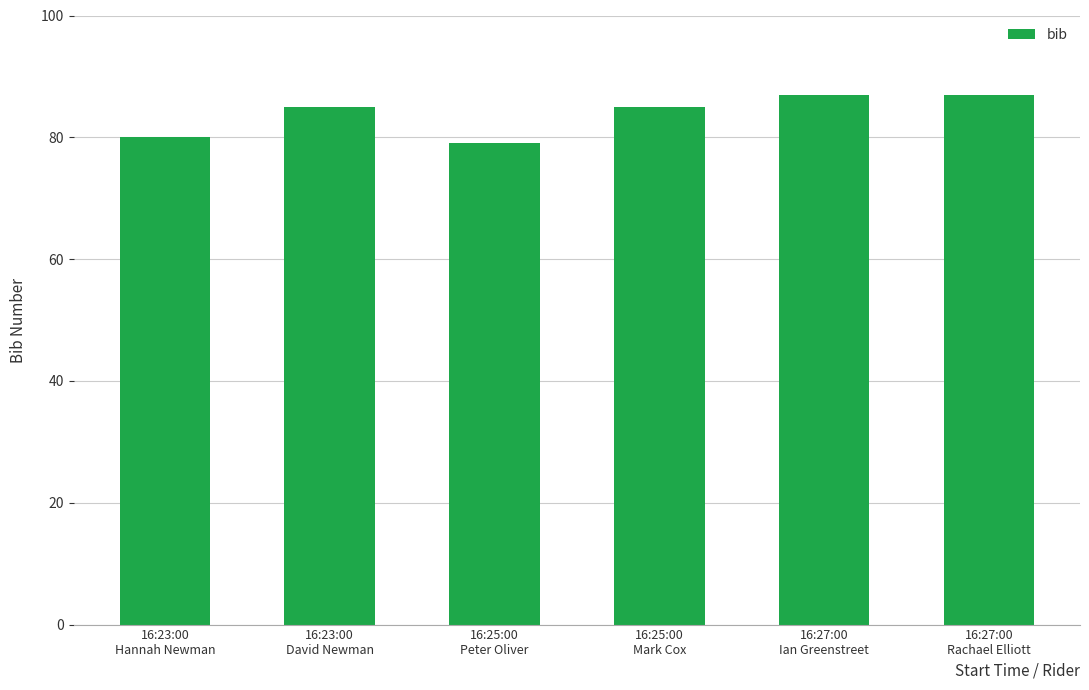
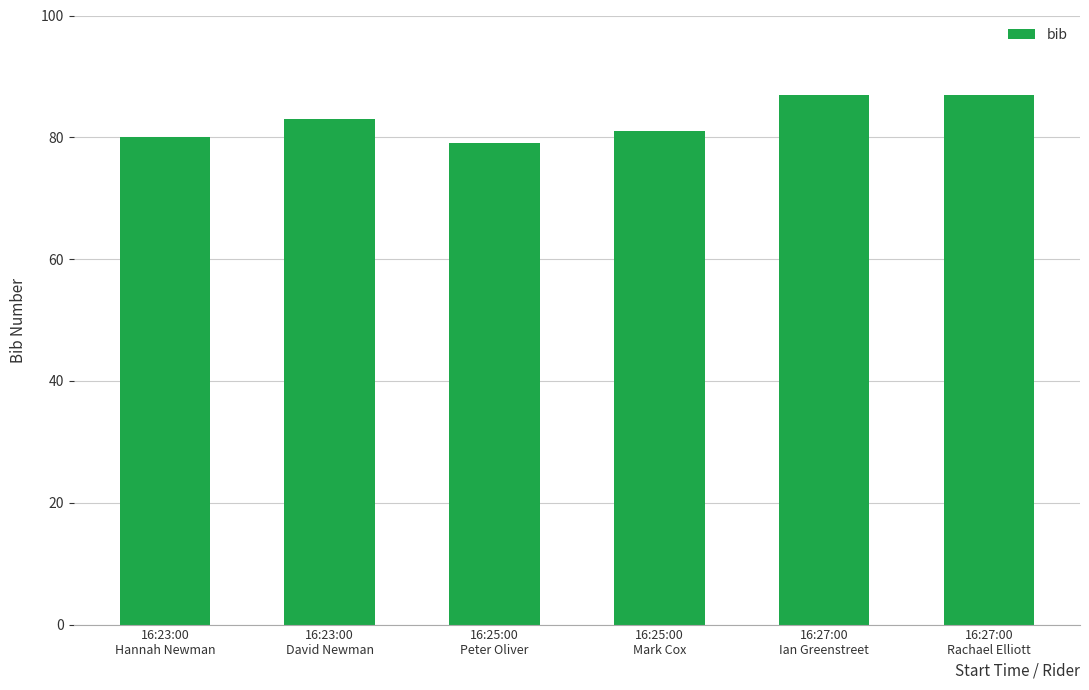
  {
    "16:23:00 Hannah Newman": 80,
-   "16:23:00 David Newman": 85,
+   "16:23:00 David Newman": 83,
    "16:25:00 Peter Oliver": 79,
-   "16:25:00 Mark Cox": 85,
+   "16:25:00 Mark Cox": 81,
    "16:27:00 Ian Greenstreet": 87,
    "16:27:00 Rachael Elliott": 87
  }
